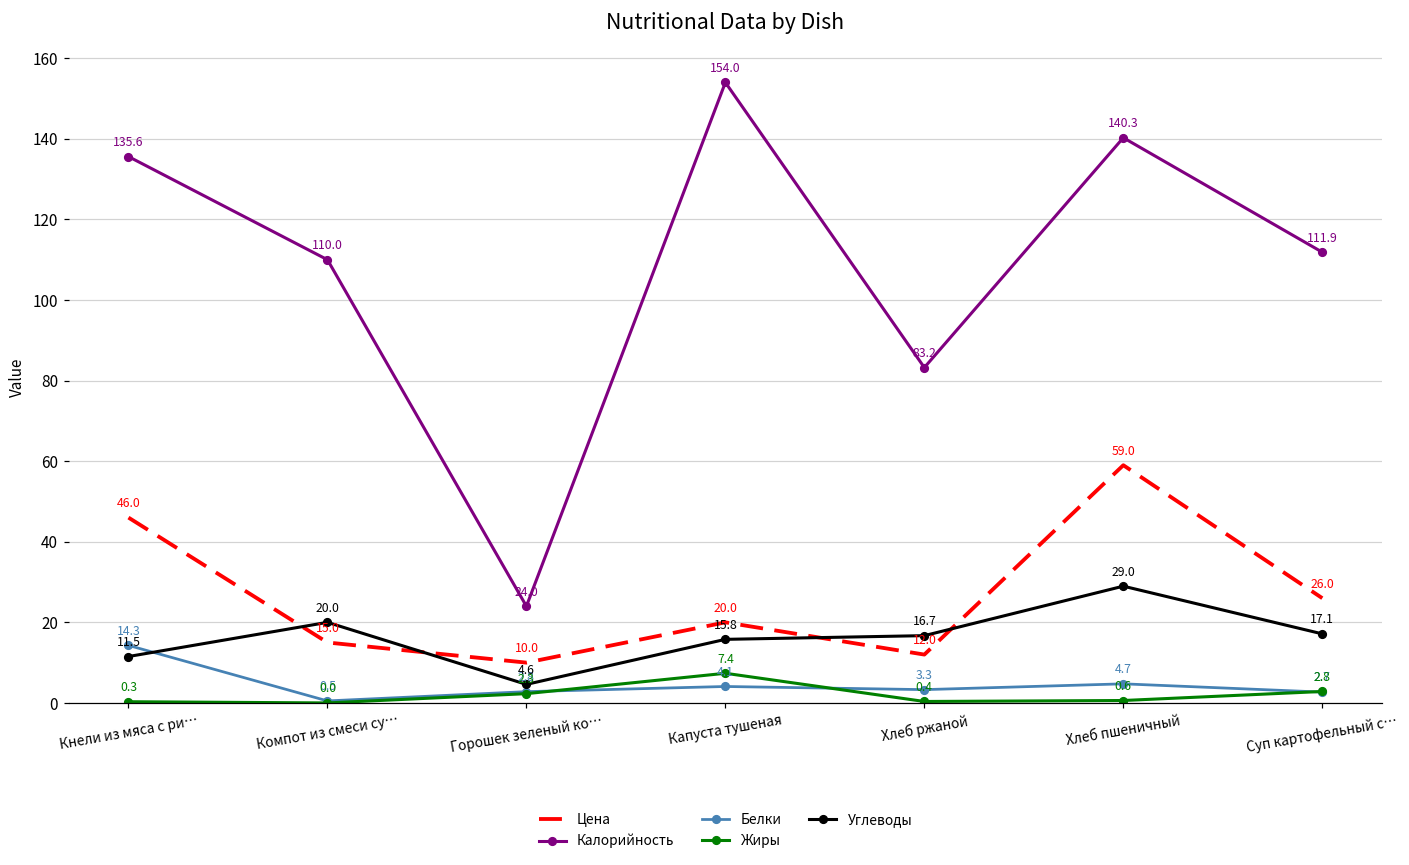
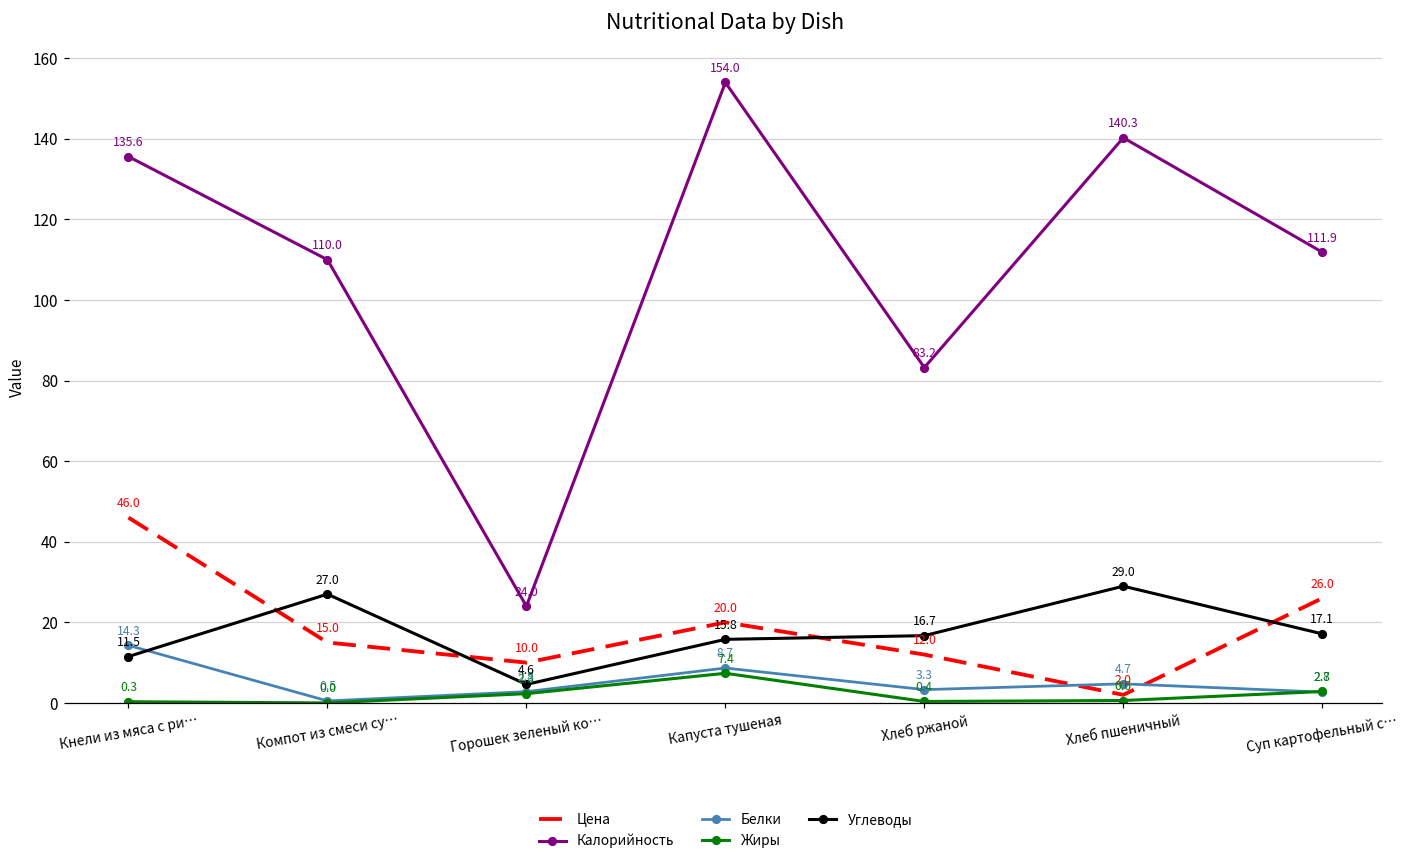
  {
    "Цена": {
      "Кнели из мяса с ри…": 46.0,
      "Компот из смеси су…": 15.0,
      "Горошек зеленый ко…": 10.0,
      "Капуста тушеная": 20.0,
-     "Хлеб пшеничный": 59.0,
+     "Хлеб пшеничный": 2.0,
      "Суп картофельный с…": 26.0
    },
    "Калорийность": {
      "Кнели из мяса с ри…": 135.6,
      "Компот из смеси су…": 110.0,
      "Горошек зеленый ко…": 24.0,
      "Капуста тушеная": 154.0,
      "Хлеб ржаной": 83.2,
      "Хлеб пшеничный": 140.3,
      "Суп картофельный с…": 111.9
    },
    "Белки": {
      "Кнели из мяса с ри…": 14.3,
-     "Капуста тушеная": 4.1,
+     "Капуста тушеная": 8.7,
      "Хлеб ржаной": 3.3,
      "Хлеб пшеничный": 4.7
    },
    "Жиры": {
      "Кнели из мяса с ри…": 0.3
    },
    "Углеводы": {
-     "Компот из смеси су…": 20.0,
+     "Компот из смеси су…": 27.0,
      "Хлеб ржаной": 16.7,
      "Хлеб пшеничный": 29.0,
      "Суп картофельный с…": 17.1
    }
  }
